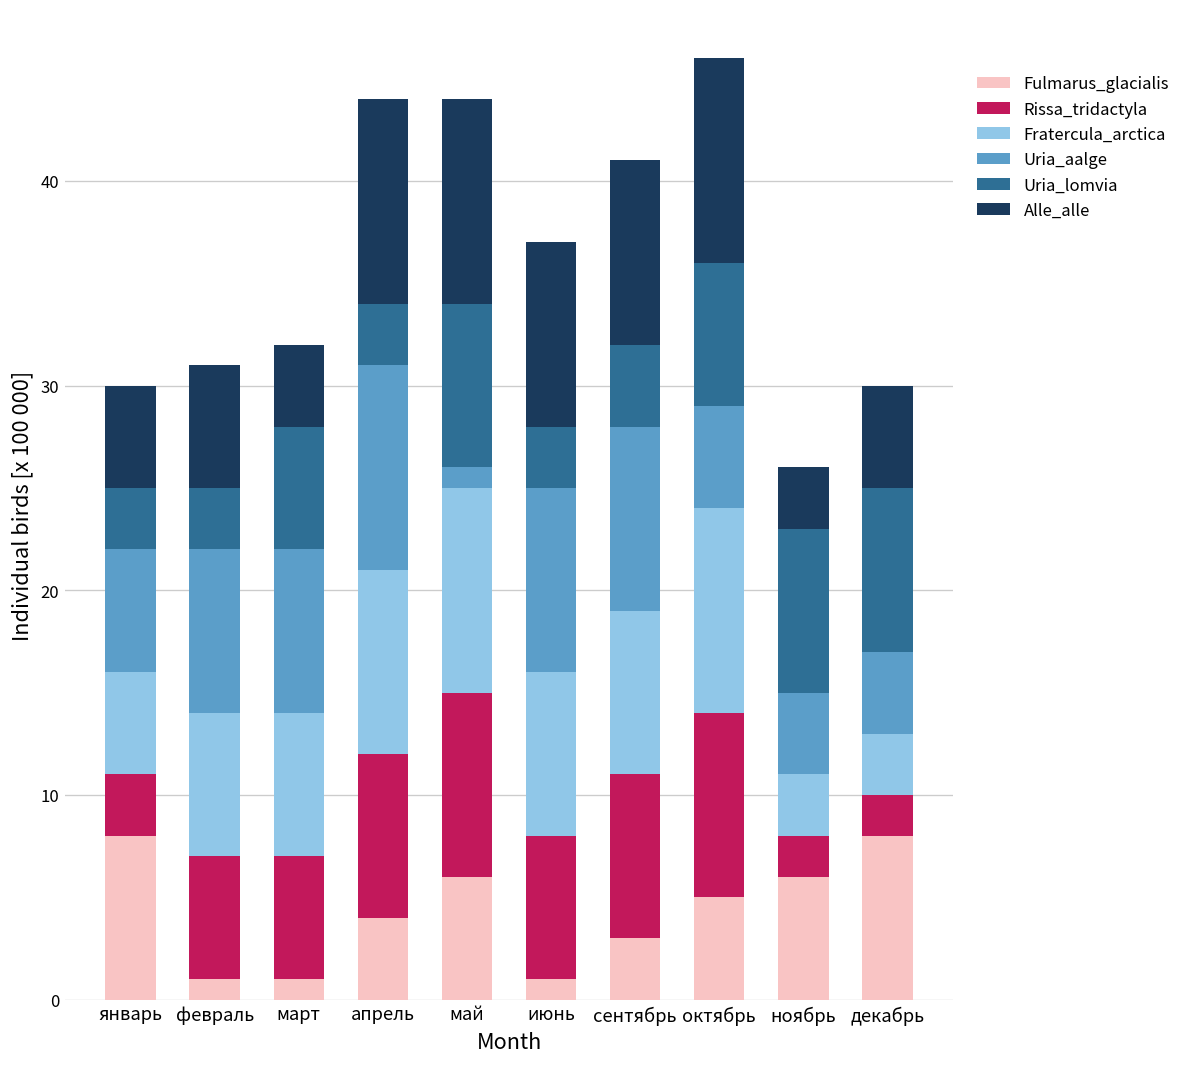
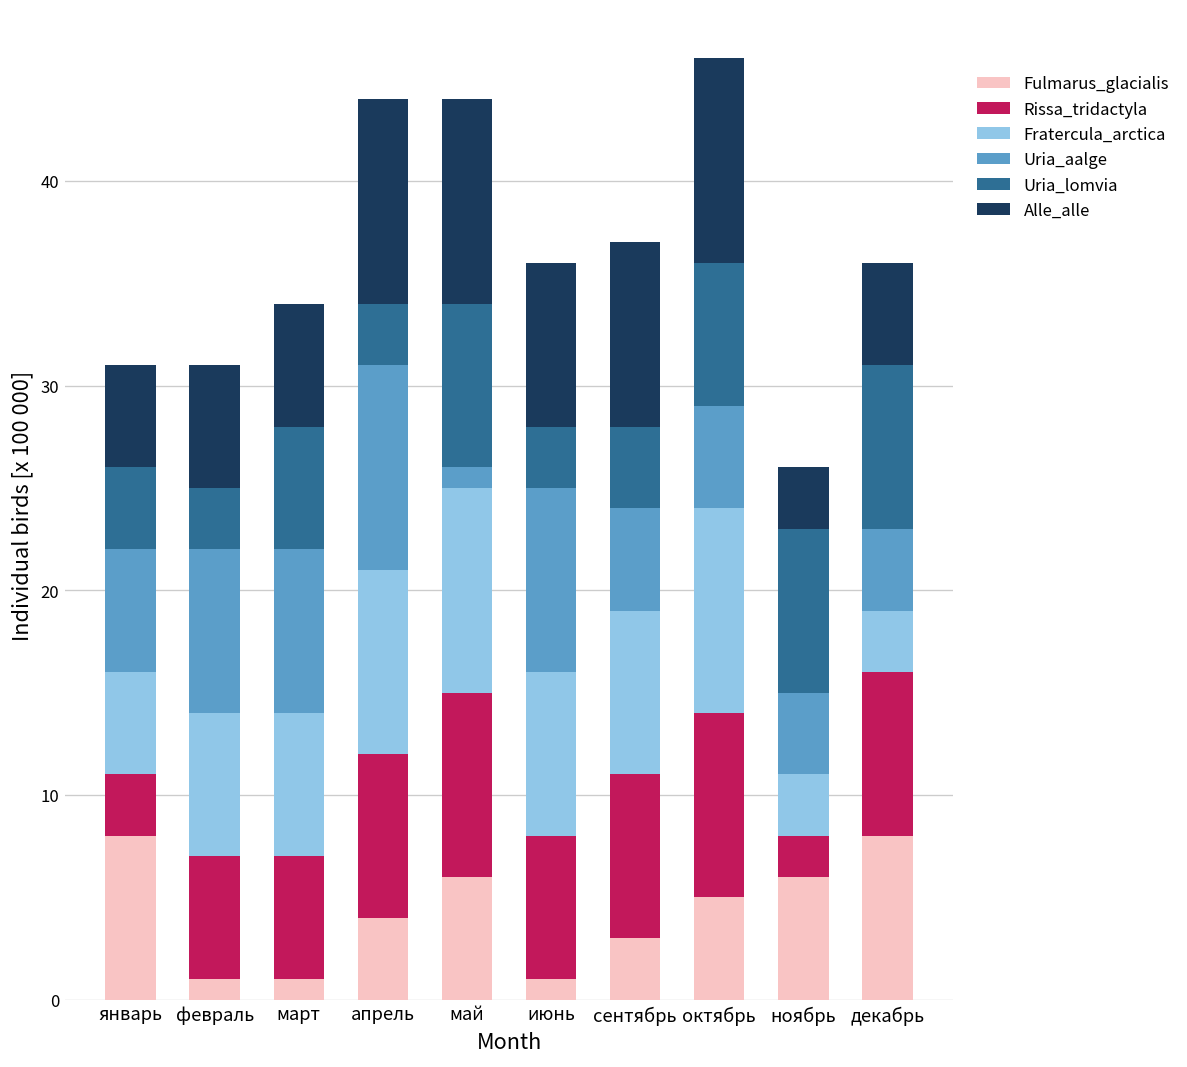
  {
    "Fulmarus_glacialis": {
      "январь": 8,
      "февраль": 1,
      "март": 1,
      "апрель": 4,
      "май": 6,
      "июнь": 1,
      "сентябрь": 3,
      "октябрь": 5,
      "ноябрь": 6,
      "декабрь": 8
    },
    "Rissa_tridactyla": {
      "январь": 3,
      "февраль": 6,
      "март": 6,
      "апрель": 8,
      "май": 9,
      "июнь": 7,
      "сентябрь": 8,
      "октябрь": 9,
      "ноябрь": 2,
-     "декабрь": 2
+     "декабрь": 8
    },
    "Fratercula_arctica": {
      "январь": 5,
      "февраль": 7,
      "март": 7,
      "апрель": 9,
      "май": 10,
      "июнь": 8,
      "сентябрь": 8,
      "октябрь": 10,
      "ноябрь": 3,
      "декабрь": 3
    },
    "Uria_aalge": {
      "январь": 6,
      "февраль": 8,
      "март": 8,
      "апрель": 10,
      "май": 1,
      "июнь": 9,
-     "сентябрь": 9,
+     "сентябрь": 5,
      "октябрь": 5,
      "ноябрь": 4,
      "декабрь": 4
    },
    "Uria_lomvia": {
-     "январь": 3,
+     "январь": 4,
      "февраль": 3,
      "март": 6,
      "апрель": 3,
      "май": 8,
      "июнь": 3,
      "сентябрь": 4,
      "октябрь": 7,
      "ноябрь": 8,
      "декабрь": 8
    },
    "Alle_alle": {
      "январь": 5,
      "февраль": 6,
-     "март": 4,
+     "март": 6,
      "апрель": 10,
      "май": 10,
-     "июнь": 9,
+     "июнь": 8,
      "сентябрь": 9,
      "октябрь": 10,
      "ноябрь": 3,
      "декабрь": 5
    }
  }
